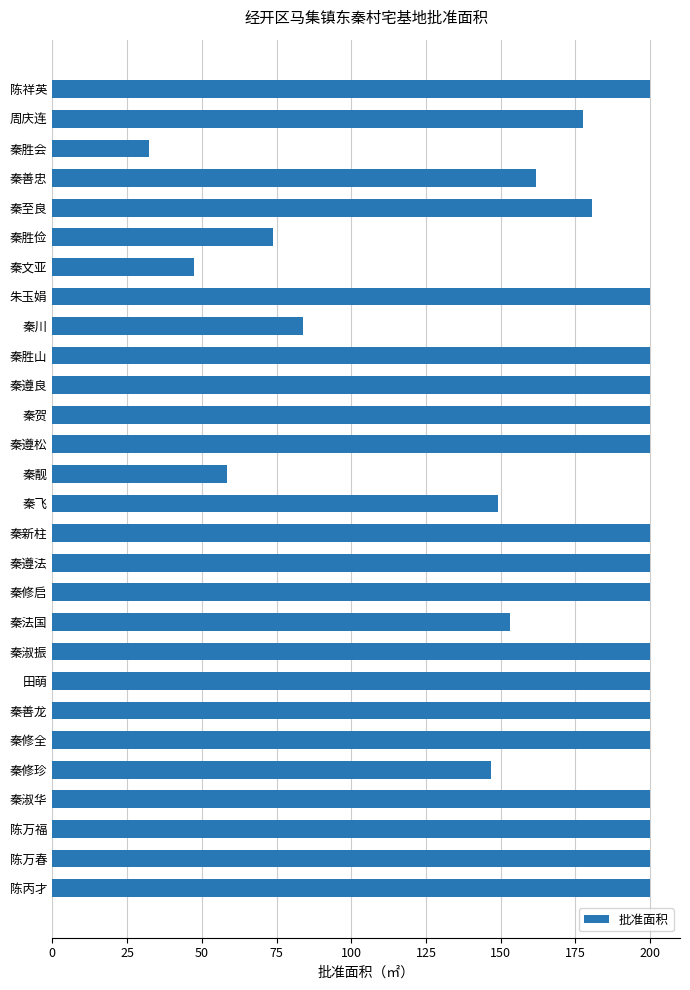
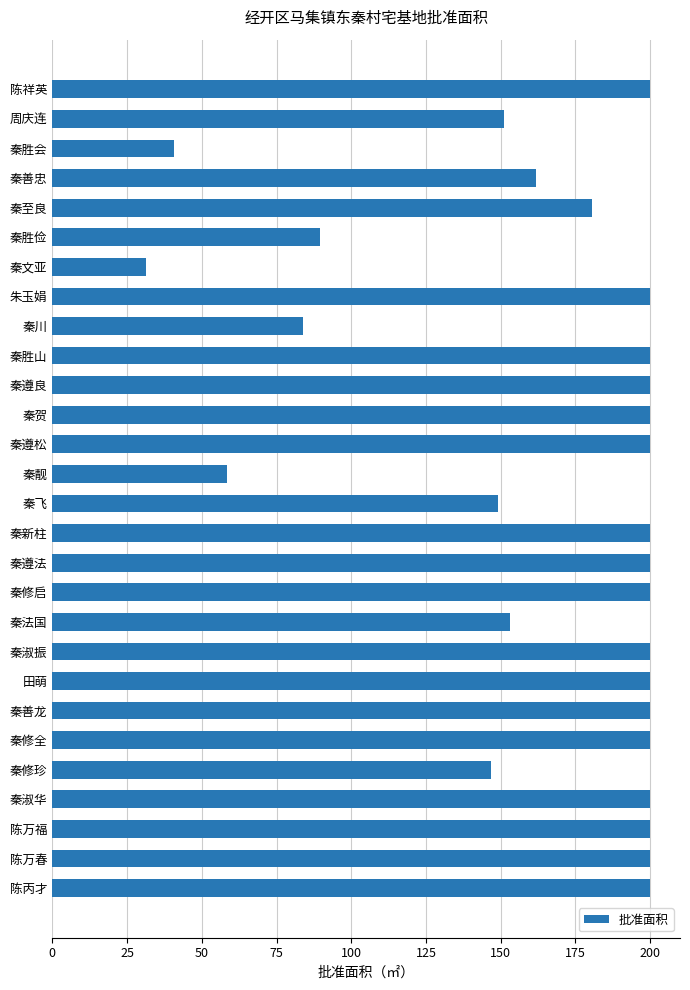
  {
    "陈祥英": 200,
-   "周庆连": 177,
-   "秦胜会": 32,
+   "周庆连": 151,
+   "秦胜会": 41,
    "秦善忠": 162,
    "秦至良": 180,
-   "秦胜俭": 74,
-   "秦文亚": 47,
+   "秦胜俭": 90,
+   "秦文亚": 31,
    "朱玉娟": 200,
    "秦川": 84,
    "秦胜山": 200,
    "秦遵良": 200,
    "秦贺": 200,
    "秦遵松": 200,
    "秦靓": 58,
    "秦飞": 149,
    "秦新柱": 200,
    "秦遵法": 200,
    "秦修启": 200,
    "秦法国": 153,
    "秦淑振": 200,
    "田萌": 200,
    "秦善龙": 200,
    "秦修全": 200,
    "秦修珍": 147,
    "秦淑华": 200,
    "陈万福": 200,
    "陈万春": 200,
    "陈丙才": 200
  }
